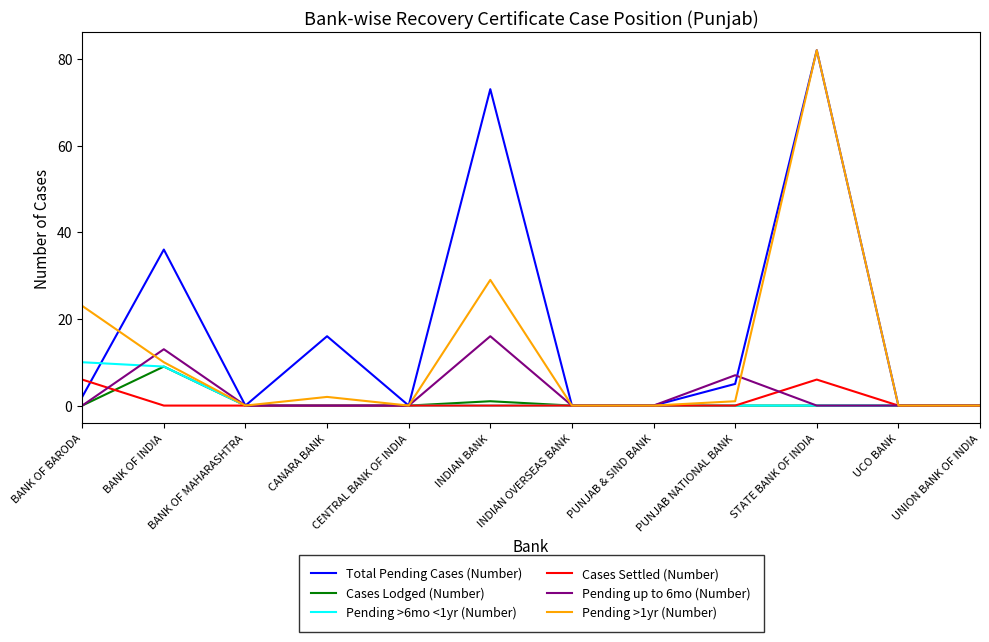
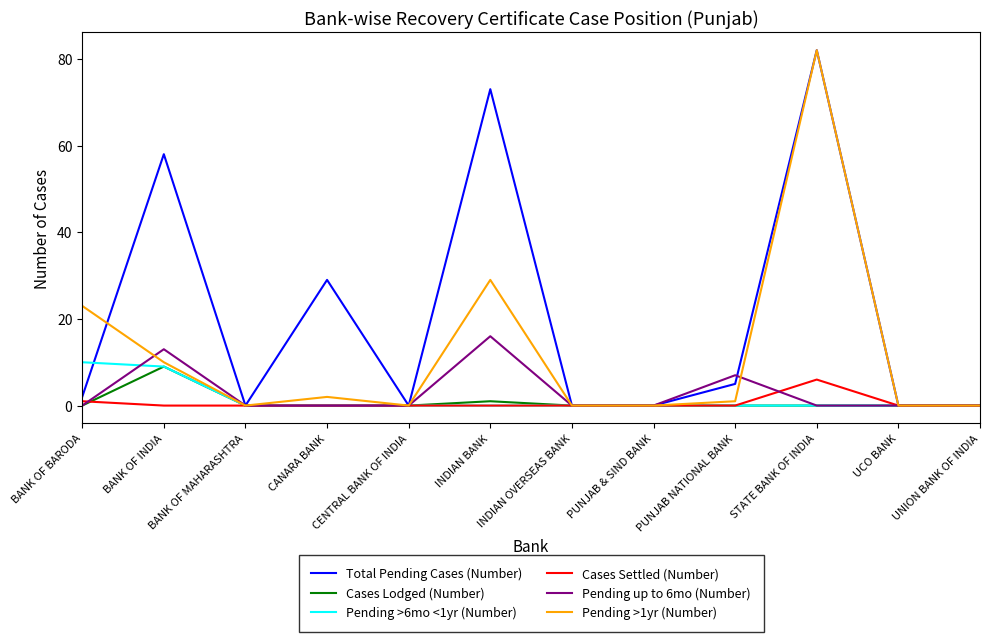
  {
    "Total Pending Cases (Number)": {
      "BANK OF BARODA": 2,
-     "BANK OF INDIA": 36,
-     "CANARA BANK": 16,
+     "BANK OF INDIA": 58,
+     "CANARA BANK": 29,
      "INDIAN BANK": 73,
      "PUNJAB NATIONAL BANK": 5
    },
    "Cases Lodged (Number)": {
      "INDIAN BANK": 1
    },
    "Pending >6mo <1yr (Number)": {
      "BANK OF BARODA": 10
    },
    "Cases Settled (Number)": {
-     "BANK OF BARODA": 6,
+     "BANK OF BARODA": 1,
      "BANK OF INDIA": 0,
      "STATE BANK OF INDIA": 6
    },
    "Pending up to 6mo (Number)": {
      "BANK OF INDIA": 13,
      "INDIAN BANK": 16,
      "PUNJAB NATIONAL BANK": 7
    },
    "Pending >1yr (Number)": {
      "BANK OF BARODA": 23,
      "BANK OF INDIA": 10,
      "CANARA BANK": 2,
      "INDIAN BANK": 29,
      "PUNJAB NATIONAL BANK": 1
    }
  }
